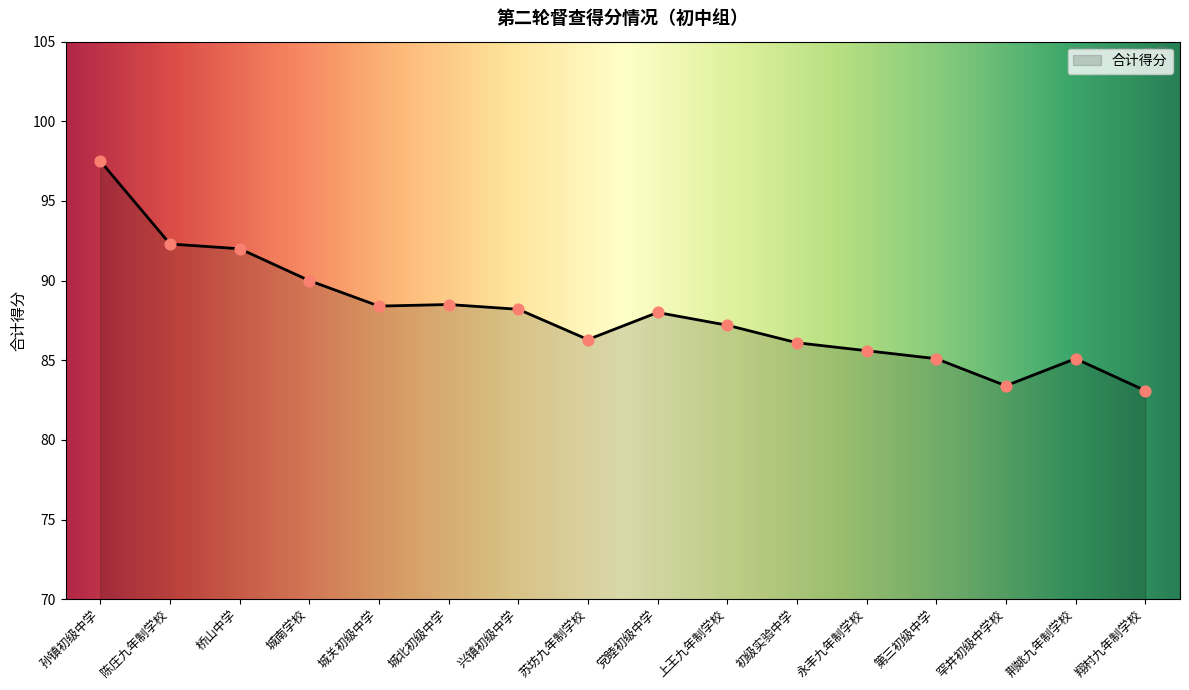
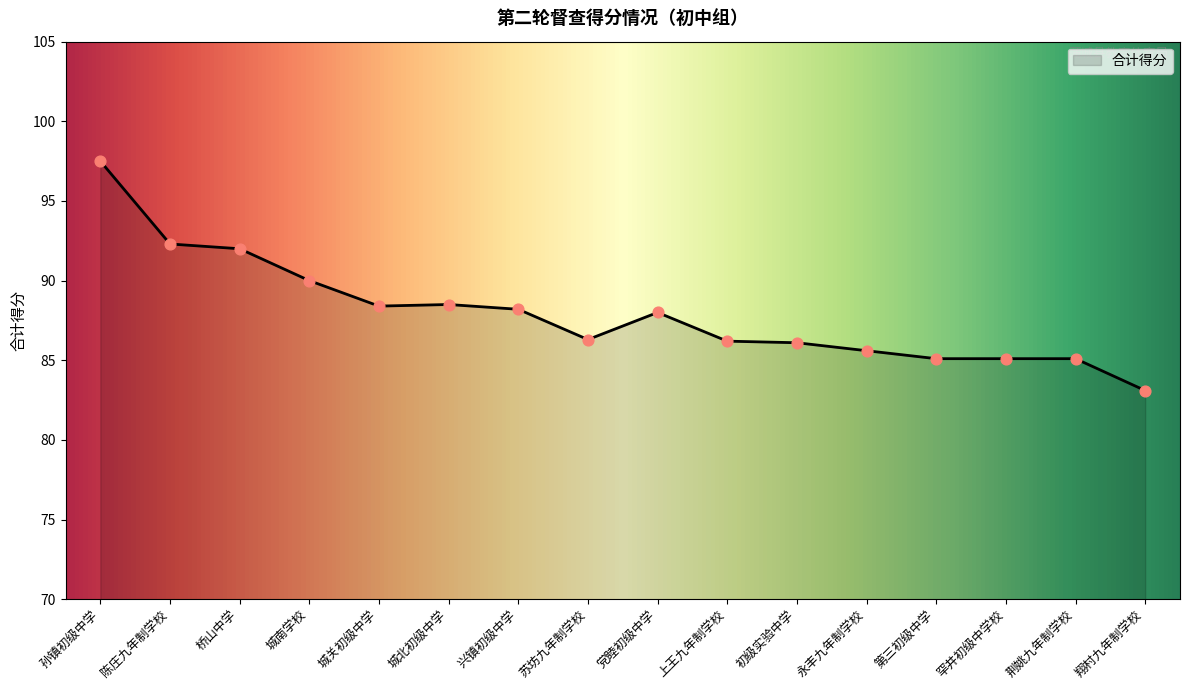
  {
    "孙镇初级中学": 97.5,
    "陈庄九年制学校": 92.3,
    "桥山中学": 92.0,
    "城南学校": 90.0,
    "城关初级中学": 88.4,
    "城北初级中学": 88.5,
    "兴镇初级中学": 88.2,
    "苏坊九年制学校": 86.3,
    "党睦初级中学": 88.0,
-   "上王九年制学校": 87.2,
+   "上王九年制学校": 86.2,
    "初级实验中学": 86.1,
    "永丰九年制学校": 85.6,
    "第三初级中学": 85.1,
-   "罕井初级中学校": 83.4,
+   "罕井初级中学校": 85.1,
    "荆姚九年制学校": 85.1,
    "翔村九年制学校": 83.1
  }
